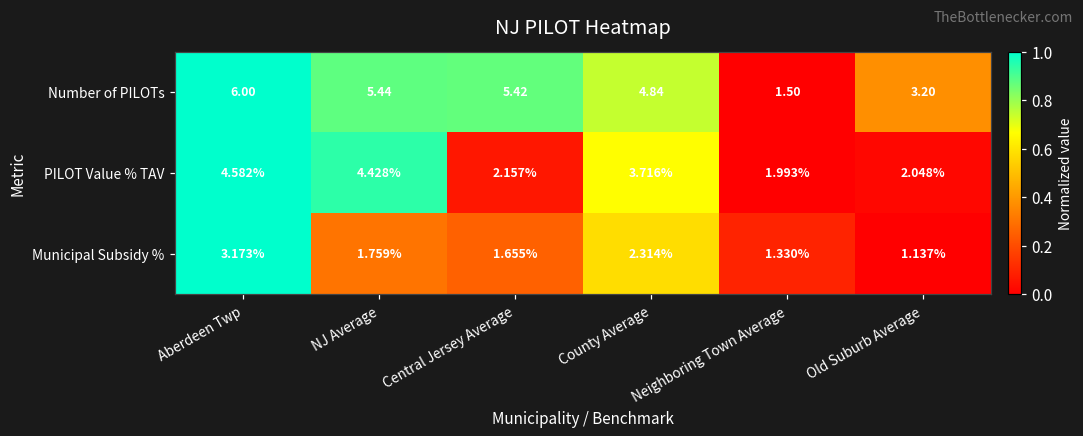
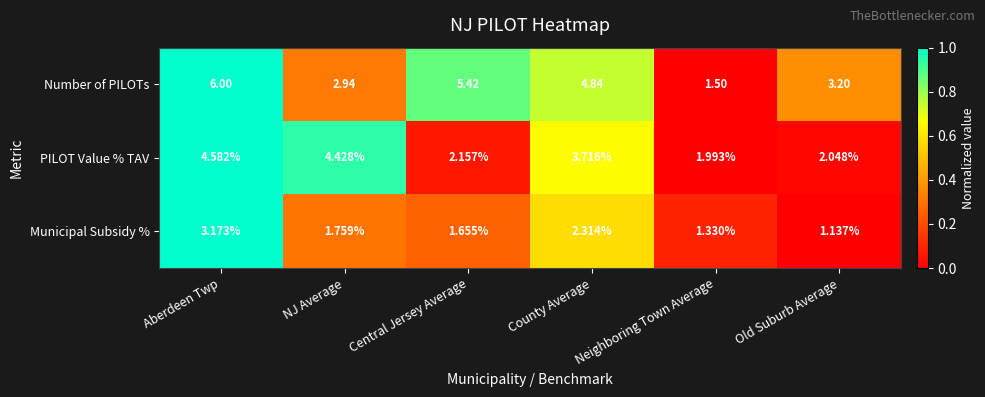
  {
    "Number of PILOTs": {
      "Aberdeen Twp": "6.00",
-     "NJ Average": "5.44",
+     "NJ Average": "2.94",
      "Central Jersey Average": "5.42",
      "County Average": "4.84",
      "Neighboring Town Average": "1.50",
      "Old Suburb Average": "3.20"
    },
    "PILOT Value % TAV": {
      "Aberdeen Twp": "4.582%",
      "NJ Average": "4.428%",
      "Central Jersey Average": "2.157%",
      "County Average": "3.716%",
      "Neighboring Town Average": "1.993%",
      "Old Suburb Average": "2.048%"
    },
    "Municipal Subsidy %": {
      "Aberdeen Twp": "3.173%",
      "NJ Average": "1.759%",
      "Central Jersey Average": "1.655%",
      "County Average": "2.314%",
      "Neighboring Town Average": "1.330%",
      "Old Suburb Average": "1.137%"
    }
  }
